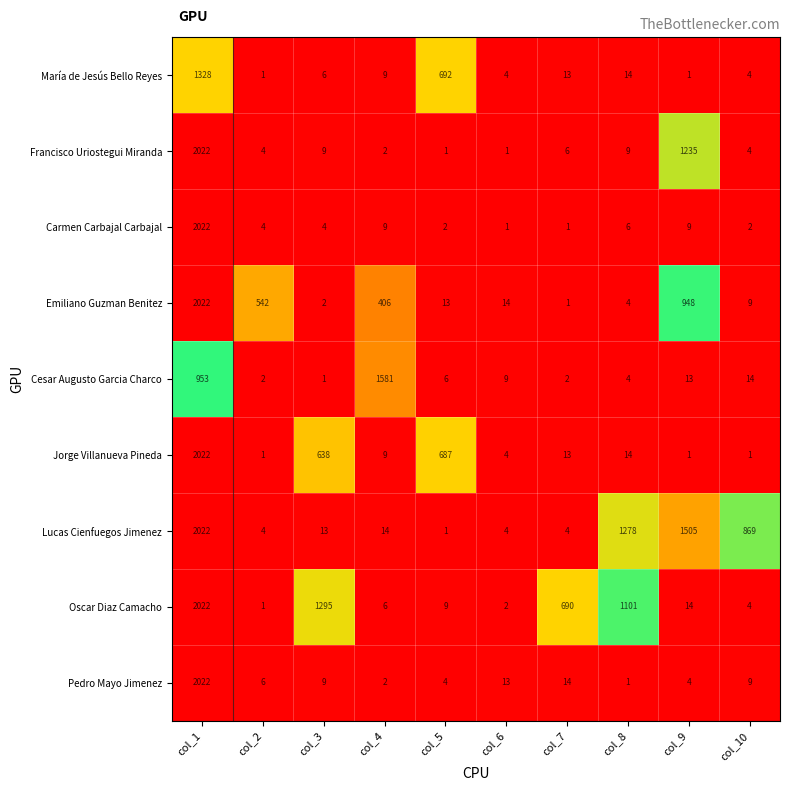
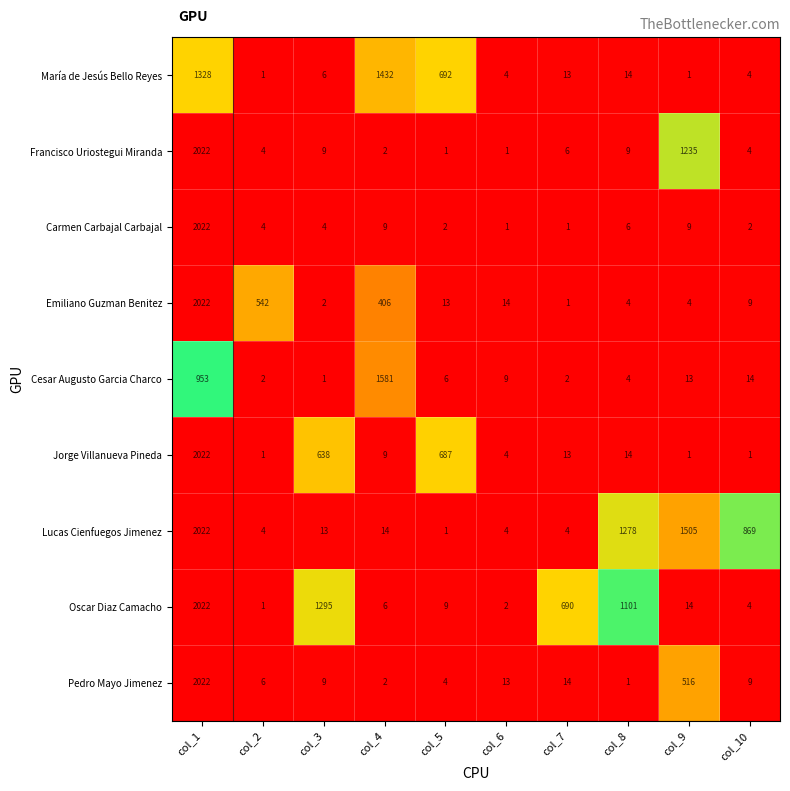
  {
    "María de Jesús Bello Reyes": {
      "col_1": 1328,
      "col_2": 1,
      "col_3": 6,
-     "col_4": 9,
+     "col_4": 1432,
      "col_5": 692,
      "col_6": 4,
      "col_7": 13,
      "col_8": 14,
      "col_9": 1,
      "col_10": 4
    },
    "Francisco Uriostegui Miranda": {
      "col_1": 2022,
      "col_2": 4,
      "col_3": 9,
      "col_4": 2,
      "col_5": 1,
      "col_6": 1,
      "col_7": 6,
      "col_8": 9,
      "col_9": 1235,
      "col_10": 4
    },
    "Carmen Carbajal Carbajal": {
      "col_1": 2022,
      "col_2": 4,
      "col_3": 4,
      "col_4": 9,
      "col_5": 2,
      "col_6": 1,
      "col_7": 1,
      "col_8": 6,
      "col_9": 9,
      "col_10": 2
    },
    "Emiliano Guzman Benitez": {
      "col_1": 2022,
      "col_2": 542,
      "col_3": 2,
      "col_4": 406,
      "col_5": 13,
      "col_6": 14,
      "col_7": 1,
      "col_8": 4,
-     "col_9": 948,
+     "col_9": 4,
      "col_10": 9
    },
    "Cesar Augusto Garcia Charco": {
      "col_1": 953,
      "col_2": 2,
      "col_3": 1,
      "col_4": 1581,
      "col_5": 6,
      "col_6": 9,
      "col_7": 2,
      "col_8": 4,
      "col_9": 13,
      "col_10": 14
    },
    "Jorge Villanueva Pineda": {
      "col_1": 2022,
      "col_2": 1,
      "col_3": 638,
      "col_4": 9,
      "col_5": 687,
      "col_6": 4,
      "col_7": 13,
      "col_8": 14,
      "col_9": 1,
      "col_10": 1
    },
    "Lucas Cienfuegos Jimenez": {
      "col_1": 2022,
      "col_2": 4,
      "col_3": 13,
      "col_4": 14,
      "col_5": 1,
      "col_6": 4,
      "col_7": 4,
      "col_8": 1278,
      "col_9": 1505,
      "col_10": 869
    },
    "Oscar Diaz Camacho": {
      "col_1": 2022,
      "col_2": 1,
      "col_3": 1295,
      "col_4": 6,
      "col_5": 9,
      "col_6": 2,
      "col_7": 690,
      "col_8": 1101,
      "col_9": 14,
      "col_10": 4
    },
    "Pedro Mayo Jimenez": {
      "col_1": 2022,
      "col_2": 6,
      "col_3": 9,
      "col_4": 2,
      "col_5": 4,
      "col_6": 13,
      "col_7": 14,
      "col_8": 1,
-     "col_9": 4,
+     "col_9": 516,
      "col_10": 9
    }
  }
